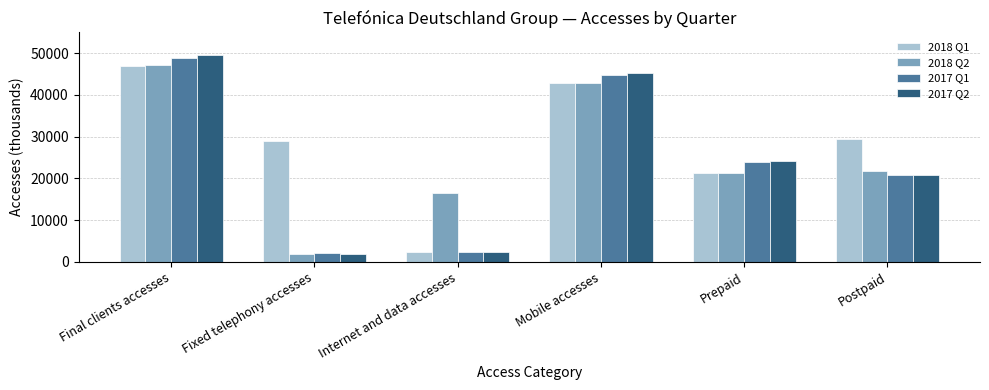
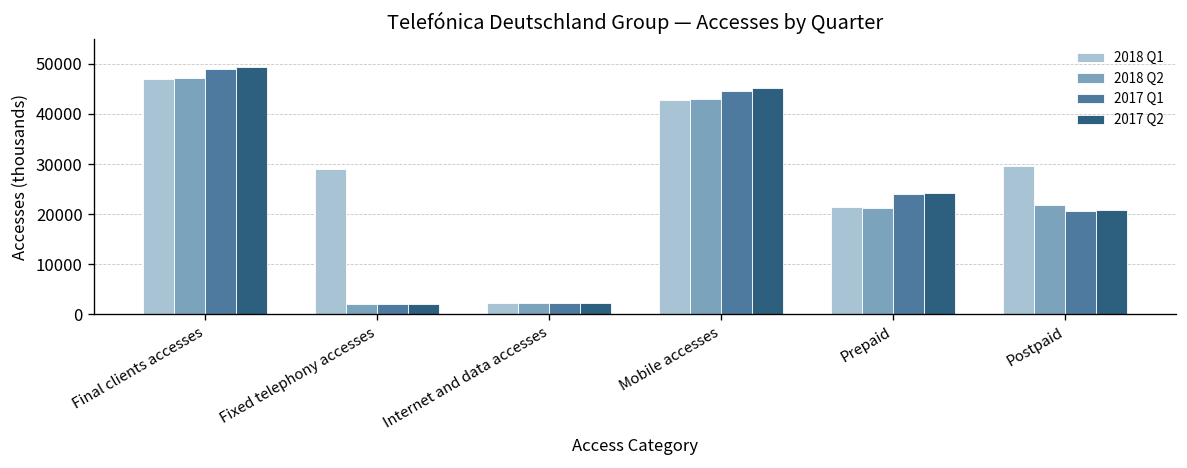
  {
    "2018 Q1": {
      "Final clients accesses": 47000,
      "Fixed telephony accesses": 29000,
      "Internet and data accesses": 2000,
      "Mobile accesses": 43000,
      "Prepaid": 21000,
      "Postpaid": 30000
    },
    "2018 Q2": {
      "Final clients accesses": 47000,
      "Fixed telephony accesses": 2000,
-     "Internet and data accesses": 16000,
+     "Internet and data accesses": 2000,
      "Mobile accesses": 43000,
      "Prepaid": 21000,
      "Postpaid": 22000
    }
  }
